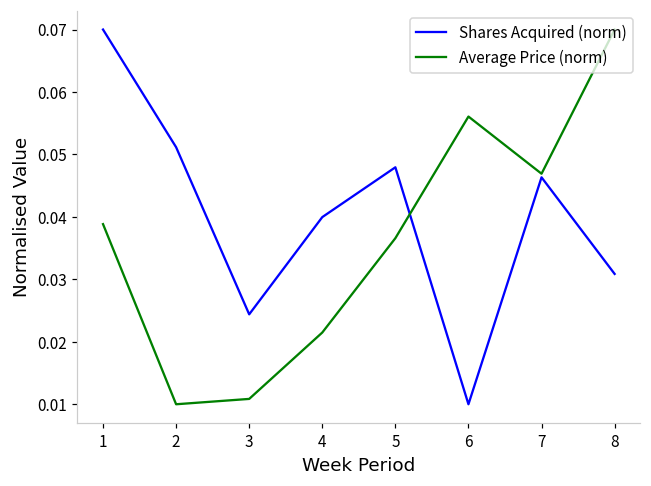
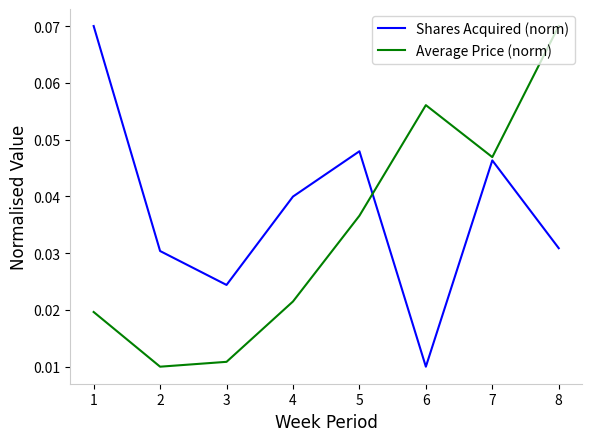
  {
    "Shares Acquired (norm)": {
      "1": 0.070,
-     "2": 0.051,
+     "2": 0.030,
      "3": 0.024,
      "4": 0.040,
      "5": 0.048,
      "6": 0.010,
      "7": 0.046,
      "8": 0.031
    },
    "Average Price (norm)": {
-     "1": 0.039,
+     "1": 0.020,
      "2": 0.010,
      "3": 0.011,
      "4": 0.021,
      "5": 0.037,
      "6": 0.056,
      "7": 0.047
    }
  }
